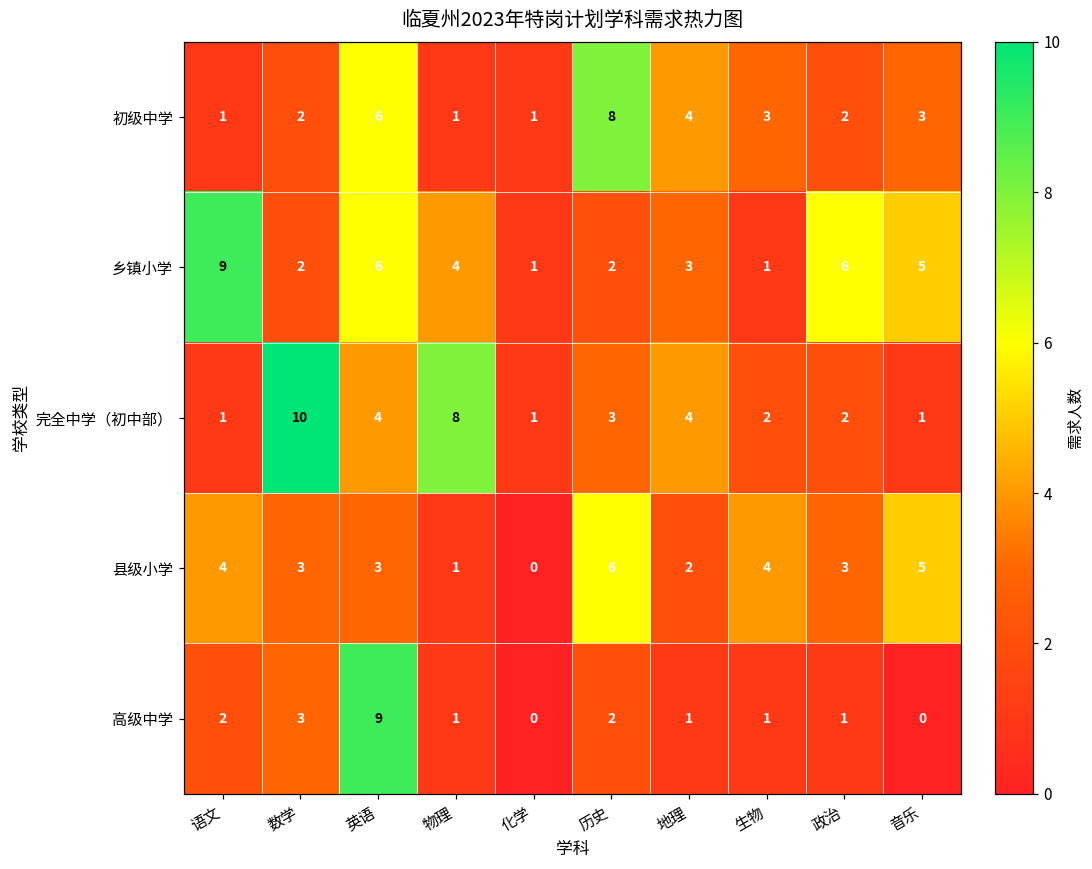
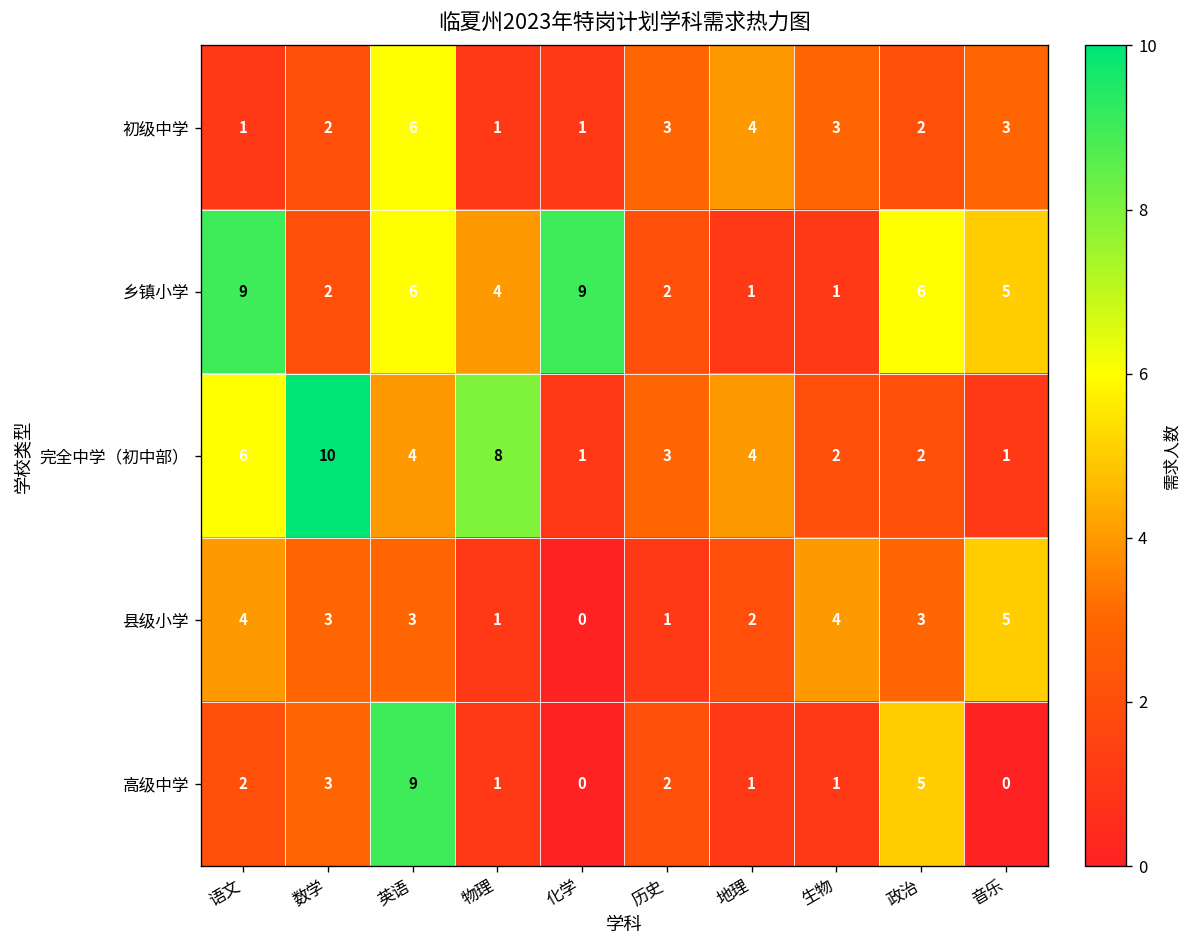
  {
    "初级中学": {
      "语文": 1,
      "数学": 2,
      "英语": 6,
      "物理": 1,
      "化学": 1,
-     "历史": 8,
+     "历史": 3,
      "地理": 4,
      "生物": 3,
      "政治": 2,
      "音乐": 3
    },
    "乡镇小学": {
      "语文": 9,
      "数学": 2,
      "英语": 6,
      "物理": 4,
-     "化学": 1,
+     "化学": 9,
      "历史": 2,
-     "地理": 3,
+     "地理": 1,
      "生物": 1,
      "政治": 6,
      "音乐": 5
    },
    "完全中学（初中部）": {
-     "语文": 1,
+     "语文": 6,
      "数学": 10,
      "英语": 4,
      "物理": 8,
      "化学": 1,
      "历史": 3,
      "地理": 4,
      "生物": 2,
      "政治": 2,
      "音乐": 1
    },
    "县级小学": {
      "语文": 4,
      "数学": 3,
      "英语": 3,
      "物理": 1,
      "化学": 0,
-     "历史": 6,
+     "历史": 1,
      "地理": 2,
      "生物": 4,
      "政治": 3,
      "音乐": 5
    },
    "高级中学": {
      "语文": 2,
      "数学": 3,
      "英语": 9,
      "物理": 1,
      "化学": 0,
      "历史": 2,
      "地理": 1,
      "生物": 1,
-     "政治": 1,
+     "政治": 5,
      "音乐": 0
    }
  }
